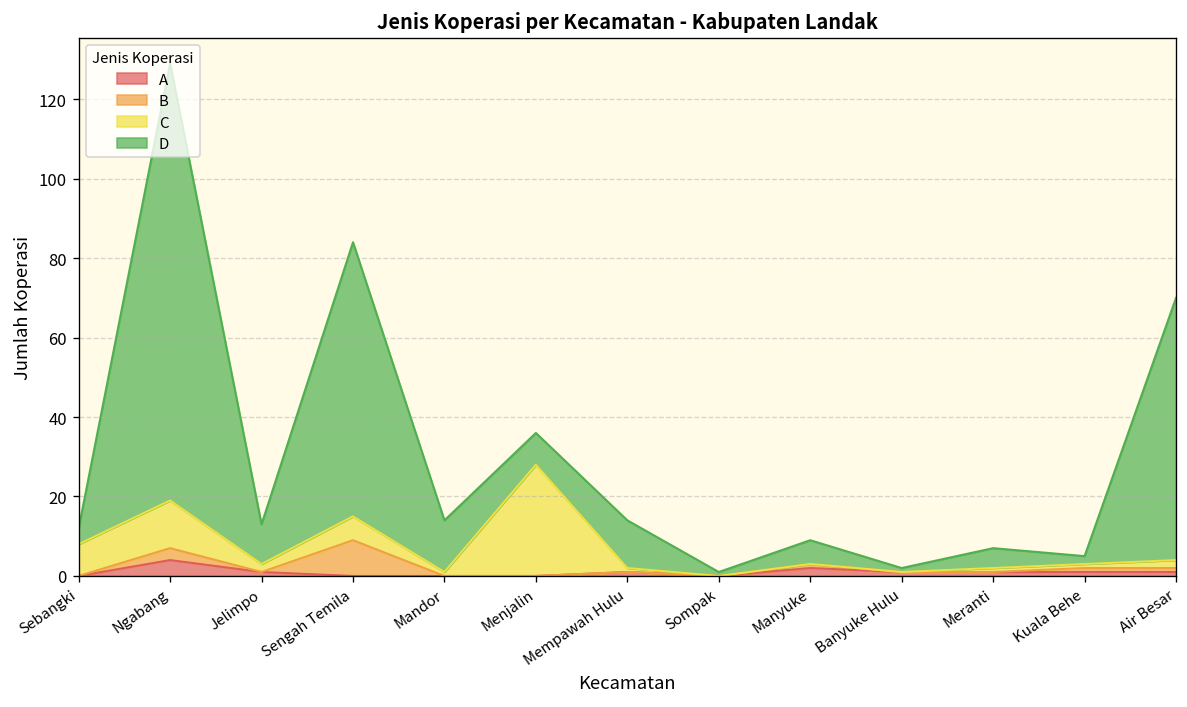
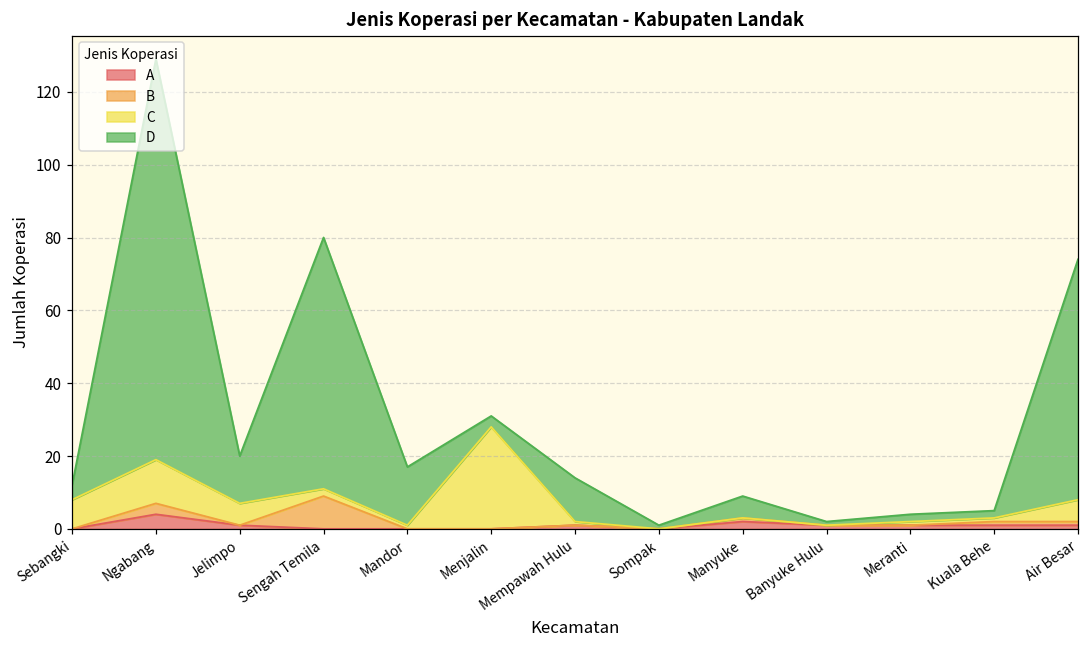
  {
    "A": {
      "Ngabang": 4,
      "Sengah Temila": 0,
      "Manyuke": 2,
      "Kuala Behe": 1,
      "Air Besar": 1
    },
    "B": {
      "Ngabang": 3,
      "Sengah Temila": 9,
      "Kuala Behe": 1,
      "Air Besar": 1
    },
    "C": {
      "Sebangki": 8,
      "Ngabang": 12,
-     "Jelimpo": 2,
-     "Sengah Temila": 6,
+     "Jelimpo": 6,
+     "Sengah Temila": 2,
      "Mandor": 1,
      "Menjalin": 28,
      "Mempawah Hulu": 1,
      "Meranti": 1,
      "Kuala Behe": 1,
-     "Air Besar": 2
+     "Air Besar": 6
    },
    "D": {
      "Sebangki": 4,
-     "Jelimpo": 10,
+     "Jelimpo": 13,
      "Sengah Temila": 69,
-     "Mandor": 13,
-     "Menjalin": 8,
+     "Mandor": 16,
+     "Menjalin": 3,
      "Mempawah Hulu": 12,
      "Sompak": 1,
      "Manyuke": 6,
      "Banyuke Hulu": 1,
-     "Meranti": 5,
+     "Meranti": 2,
      "Kuala Behe": 2,
      "Air Besar": 66
    }
  }
